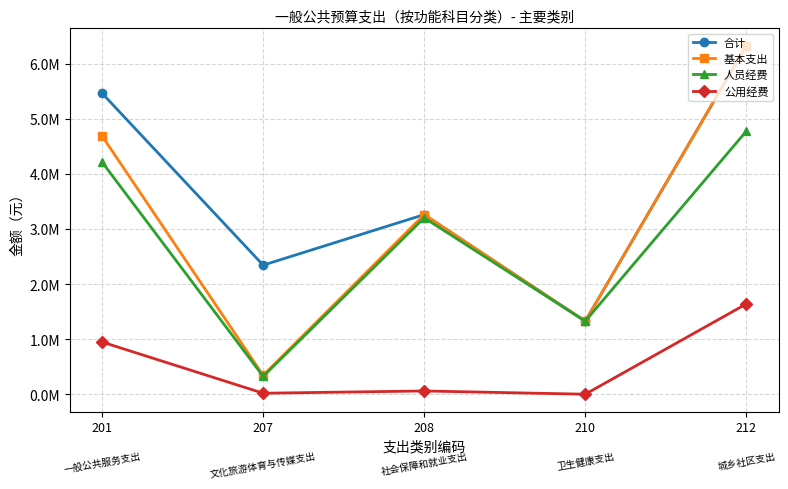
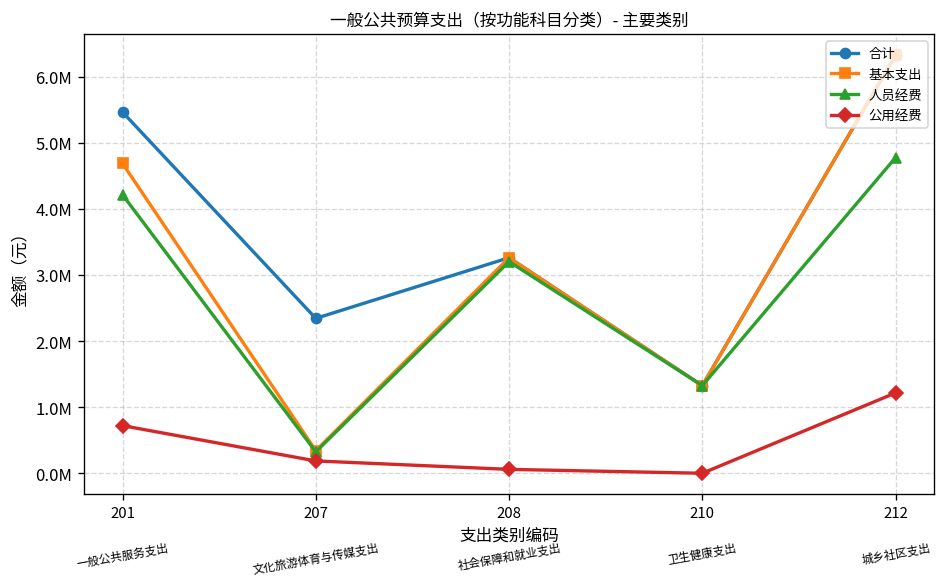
  {
    "合计": {
      "201": 5500000,
      "207": 2300000
    },
    "基本支出": {
      "201": 4700000
    },
    "人员经费": {
      "201": 4200000,
      "208": 3200000,
      "212": 4800000
    },
    "公用经费": {
-     "201": 900000,
-     "207": 0,
+     "201": 700000,
+     "207": 200000,
      "208": 100000,
      "210": 0,
-     "212": 1600000
+     "212": 1200000
    }
  }
